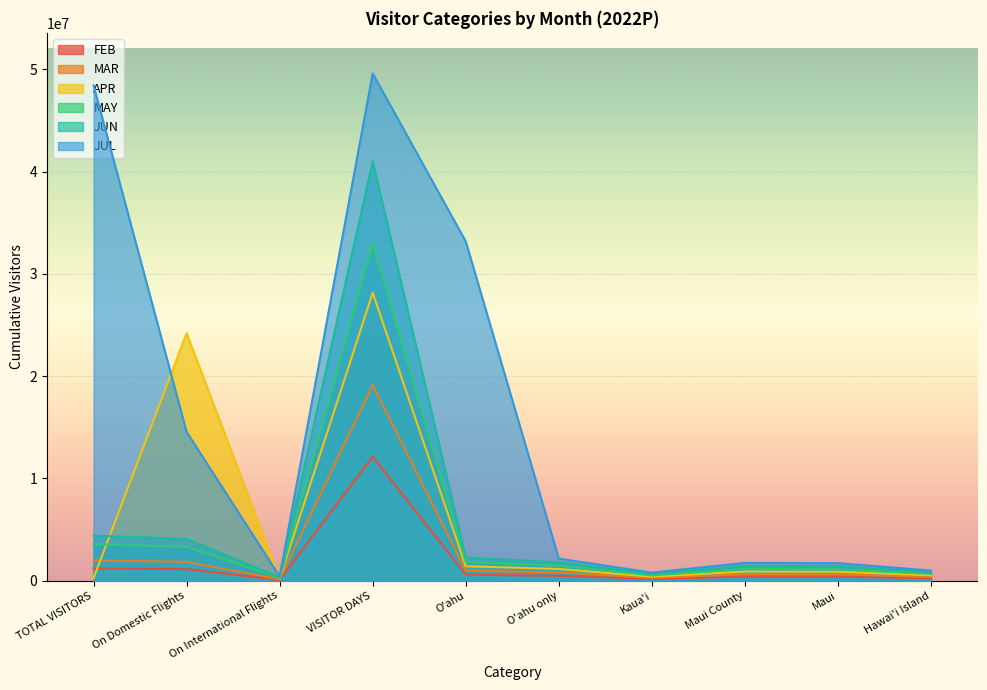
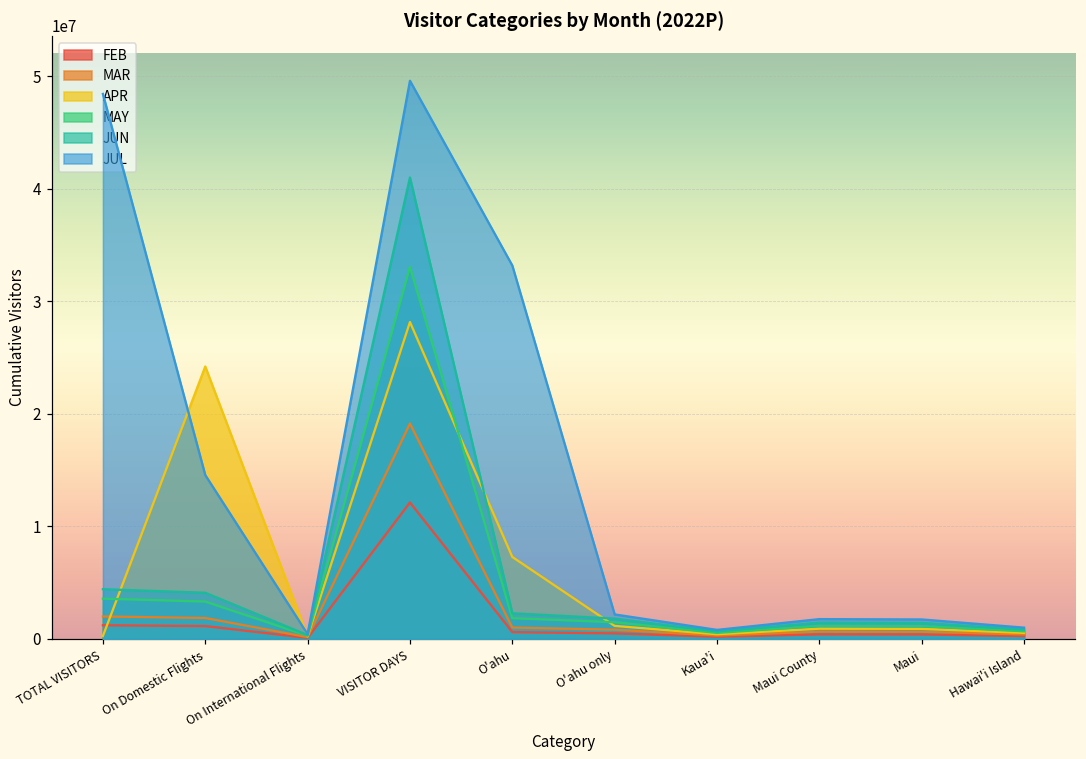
  {
    "APR": {
      "TOTAL VISITORS": 200000,
      "On Domestic Flights": 24200000,
      "VISITOR DAYS": 28200000,
-     "O'ahu": 1400000,
+     "O'ahu": 7300000,
      "O'ahu only": 1100000,
      "Maui County": 900000
    },
    "JUL": {
      "On Domestic Flights": 14600000,
      "VISITOR DAYS": 49600000,
      "O'ahu": 33200000,
      "O'ahu only": 2200000,
      "Maui County": 1700000,
      "Maui": 1700000
    }
  }
